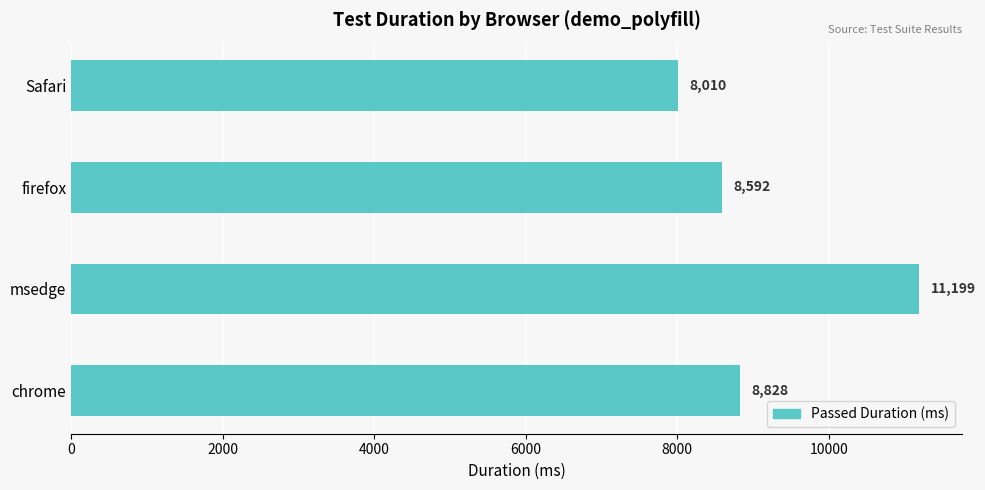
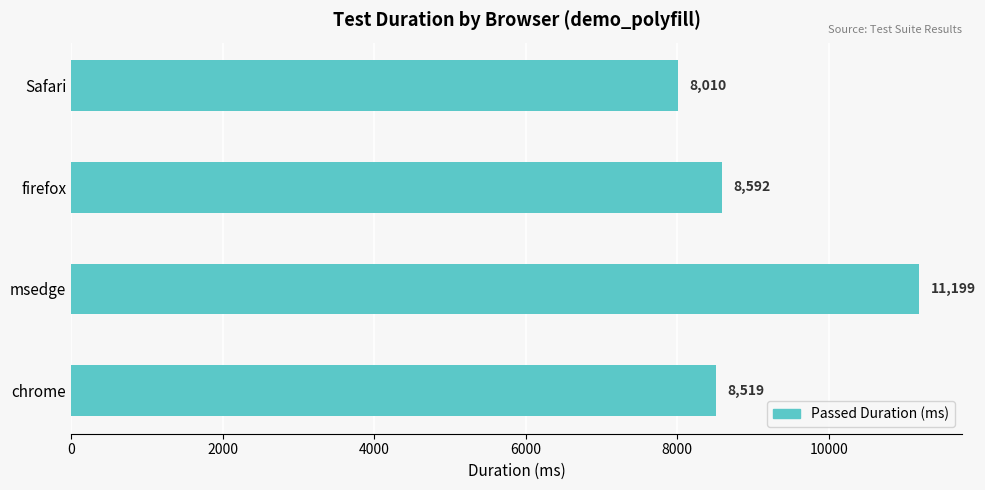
  {
    "Safari": "8,010",
    "firefox": "8,592",
    "msedge": "11,199",
-   "chrome": "8,828"
+   "chrome": "8,519"
  }
